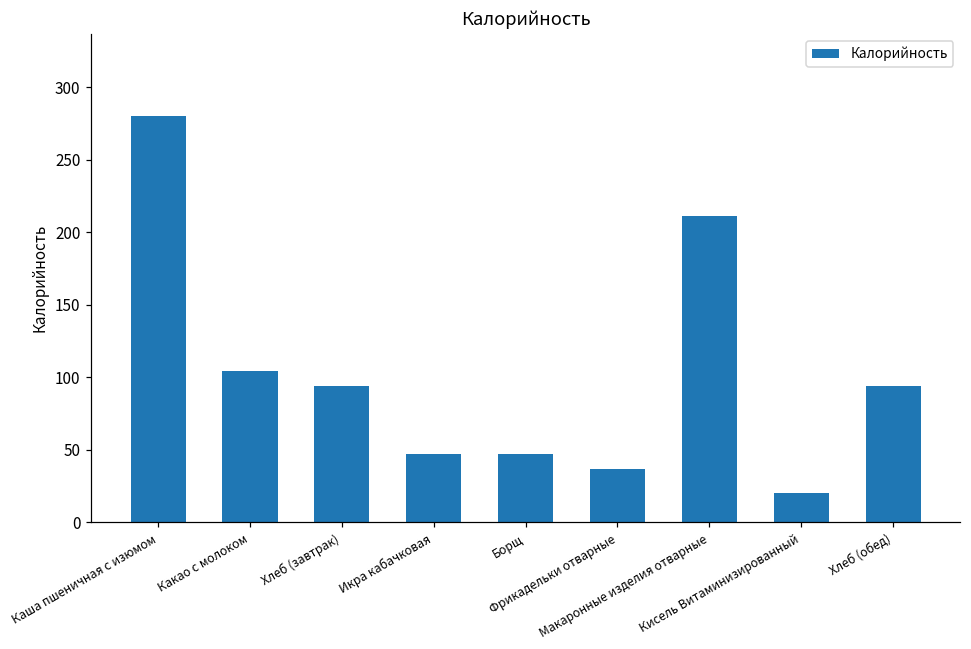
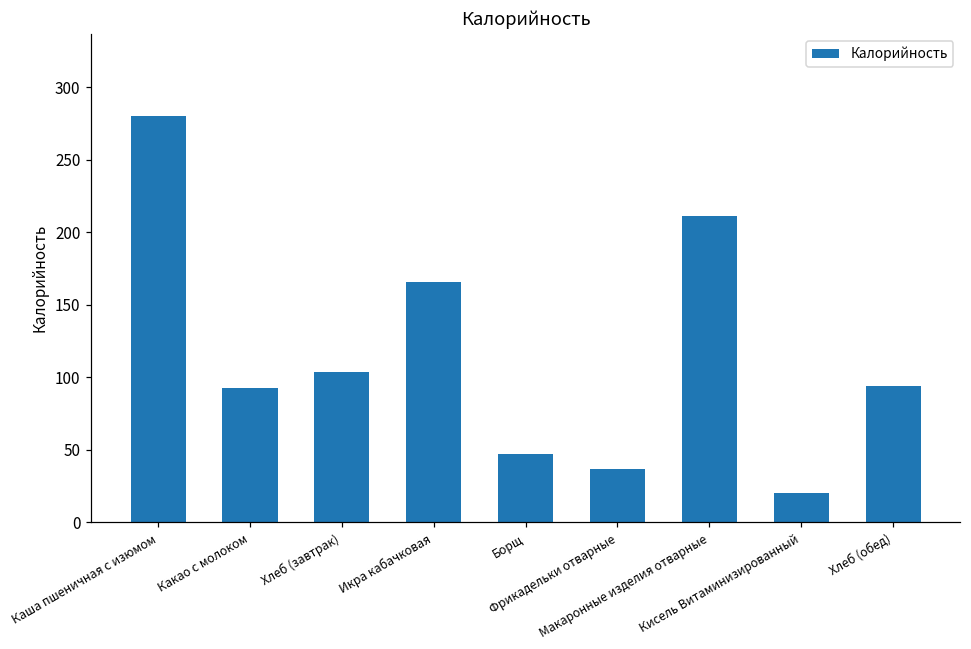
  {
    "Каша пшеничная с изюмом": 280,
-   "Какао с молоком": 105,
-   "Хлеб (завтрак)": 94,
-   "Икра кабачковая": 47,
+   "Какао с молоком": 93,
+   "Хлеб (завтрак)": 104,
+   "Икра кабачковая": 166,
    "Борщ": 47,
    "Фрикадельки отварные": 37,
    "Макаронные изделия отварные": 211,
    "Кисель Витаминизированный": 20,
    "Хлеб (обед)": 94
  }
